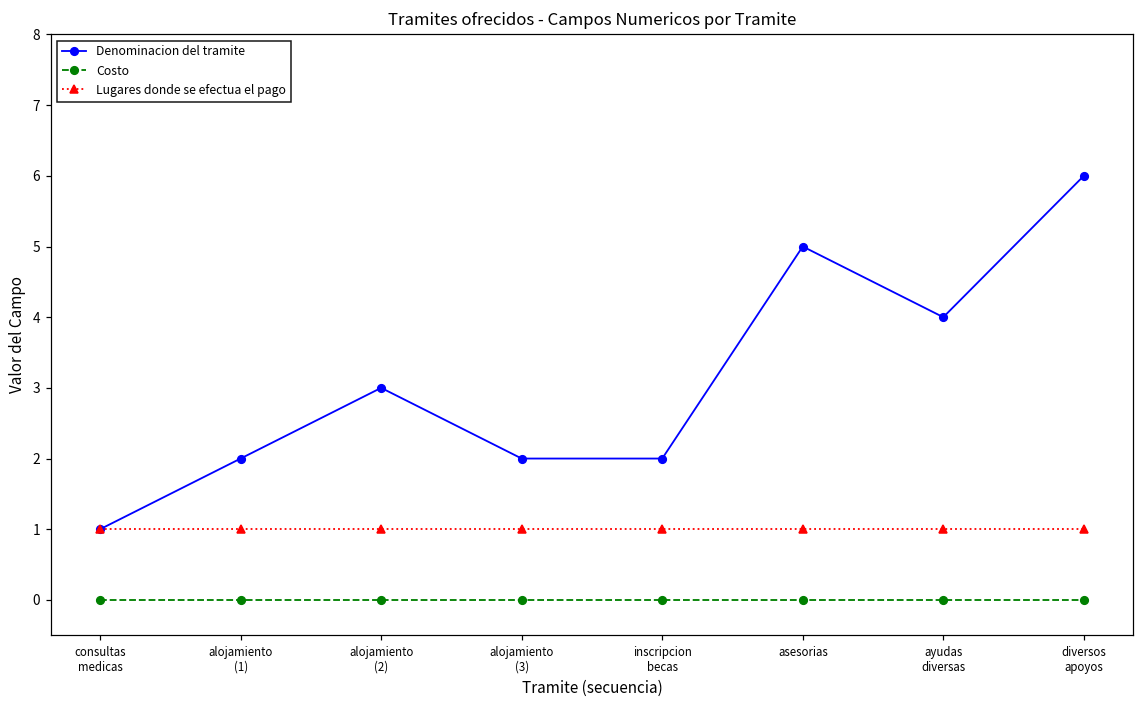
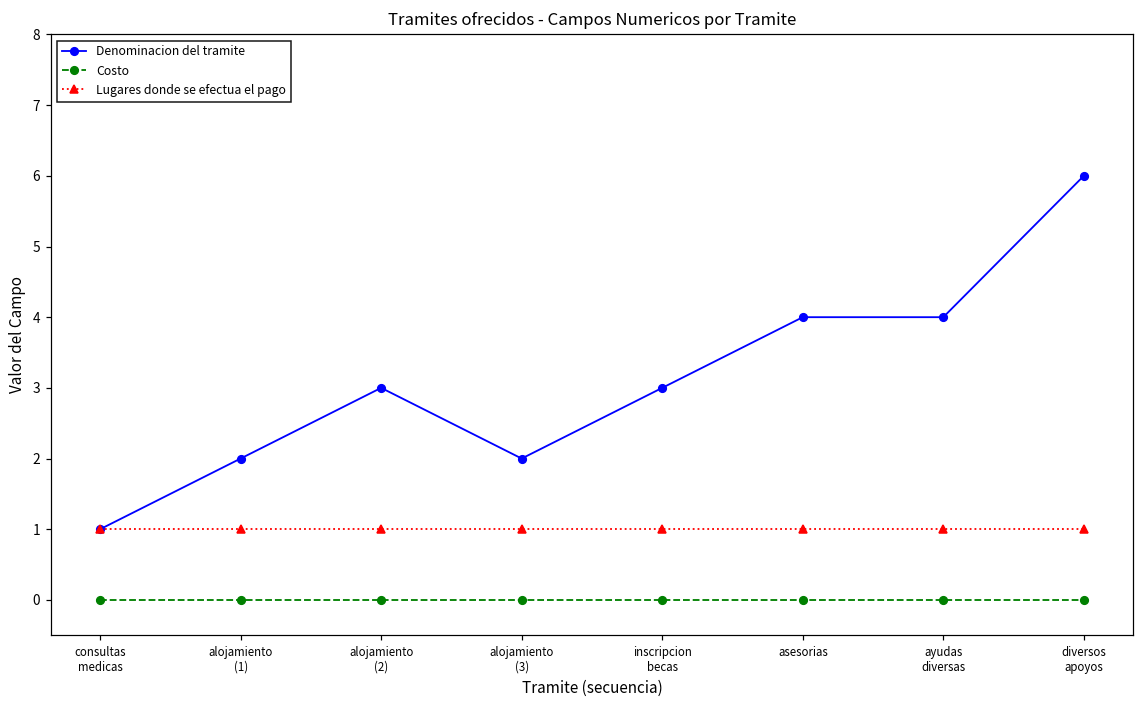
  {
    "Denominacion del tramite": {
      "alojamiento (1)": 2,
      "alojamiento (2)": 3,
      "alojamiento (3)": 2,
-     "inscripcion becas": 2,
-     "asesorias": 5,
+     "inscripcion becas": 3,
+     "asesorias": 4,
      "ayudas diversas": 4,
      "diversos apoyos": 6
    },
    "Costo": {
      "consultas medicas": 0,
      "alojamiento (1)": 0,
      "alojamiento (2)": 0,
      "alojamiento (3)": 0,
      "inscripcion becas": 0,
      "asesorias": 0,
      "ayudas diversas": 0,
      "diversos apoyos": 0
    },
    "Lugares donde se efectua el pago": {
      "alojamiento (1)": 1,
      "alojamiento (2)": 1,
      "alojamiento (3)": 1,
      "inscripcion becas": 1,
      "asesorias": 1,
      "ayudas diversas": 1,
      "diversos apoyos": 1
    }
  }
